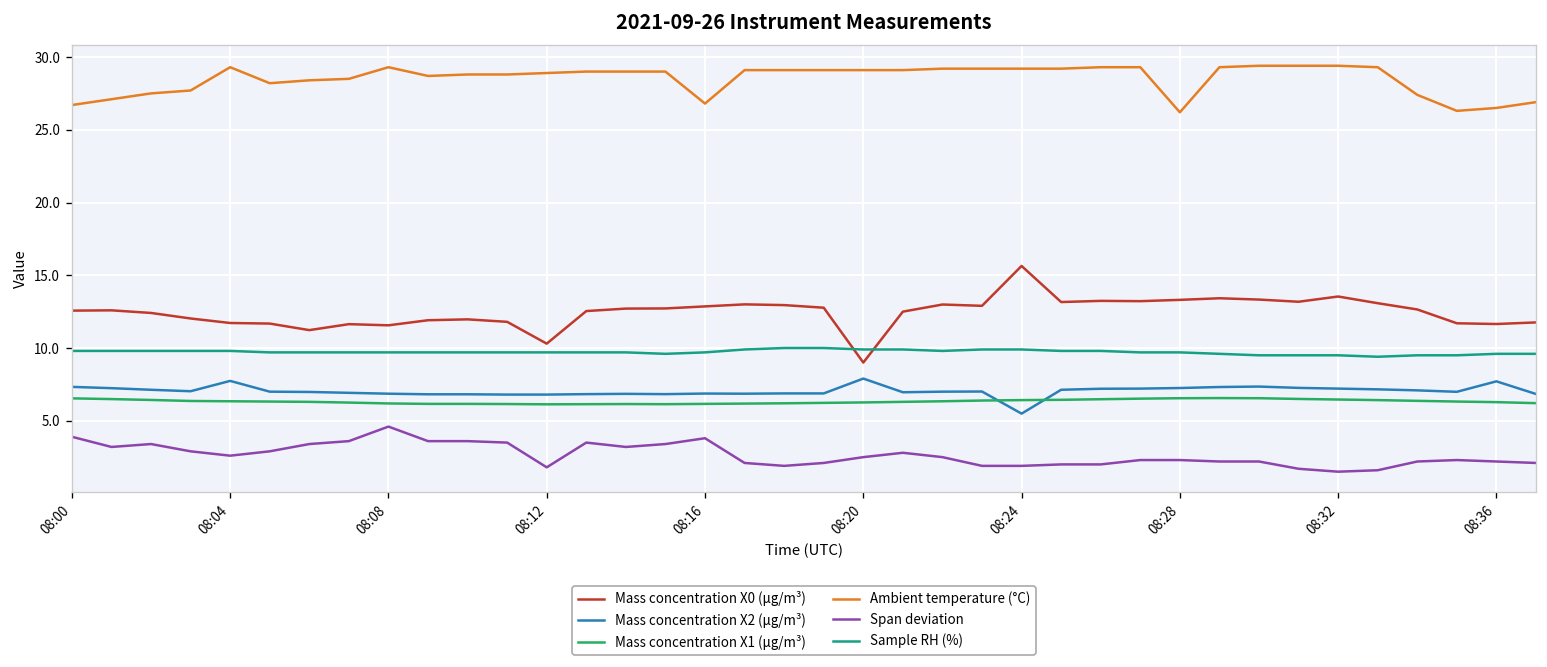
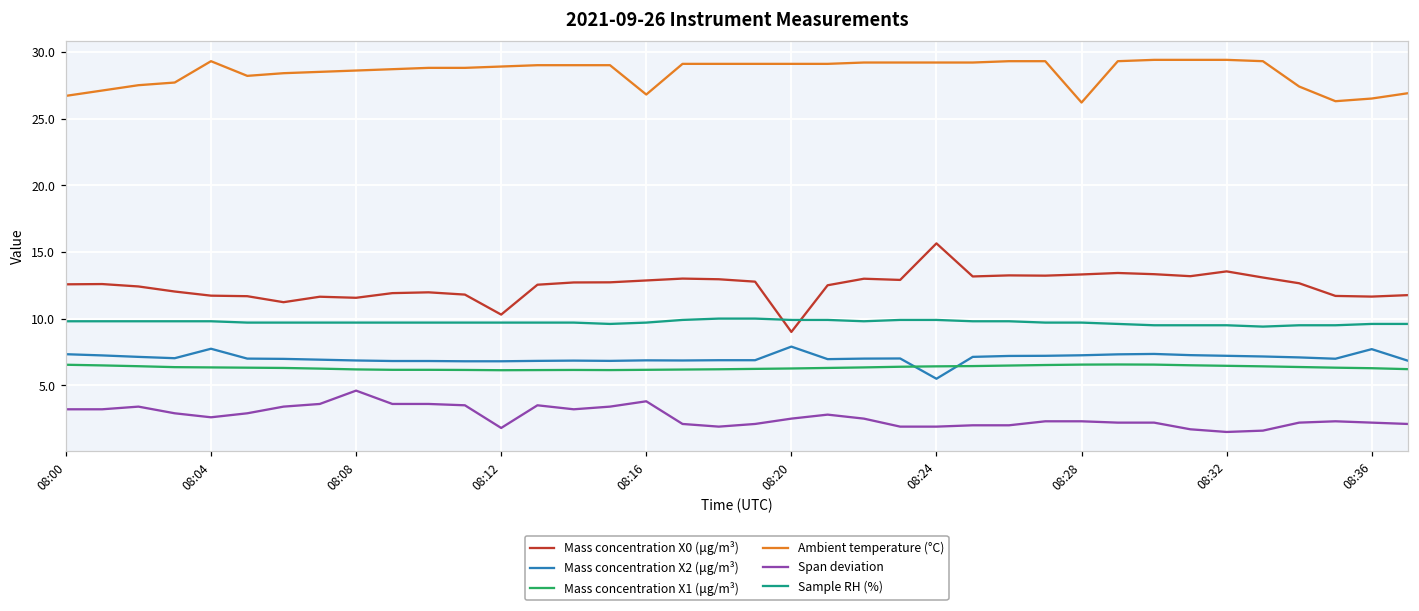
  {
    "Mass concentration X0 (μg/m³)": {
      "08:00": 12.6,
      "08:04": 11.7,
      "08:08": 11.6,
      "08:12": 10.3,
      "08:16": 12.9,
      "08:20": 9.0,
      "08:24": 15.6,
      "08:28": 13.3,
      "08:32": 13.5,
      "08:36": 11.7
    },
    "Mass concentration X2 (μg/m³)": {
      "08:00": 7.3,
      "08:04": 7.7,
      "08:08": 6.9,
      "08:12": 6.8,
      "08:16": 6.9,
      "08:20": 7.9,
      "08:24": 5.5,
      "08:28": 7.3,
      "08:32": 7.2,
      "08:36": 7.7
    },
    "Ambient temperature (°C)": {
      "08:00": 26.7,
      "08:04": 29.3,
-     "08:08": 29.3,
+     "08:08": 28.6,
      "08:12": 28.9,
      "08:16": 26.8,
      "08:20": 29.1,
      "08:24": 29.2,
      "08:28": 26.2,
      "08:32": 29.4,
      "08:36": 26.5
    },
    "Span deviation": {
-     "08:00": 3.9,
+     "08:00": 3.2,
      "08:04": 2.6,
      "08:08": 4.6,
      "08:12": 1.8,
      "08:16": 3.8,
      "08:20": 2.5,
      "08:24": 1.9,
      "08:28": 2.3,
      "08:32": 1.5,
      "08:36": 2.2
    }
  }
